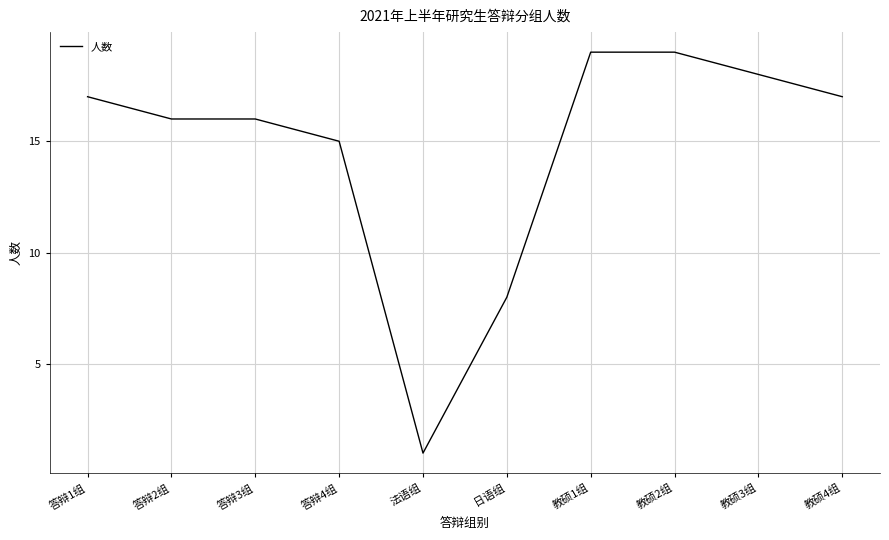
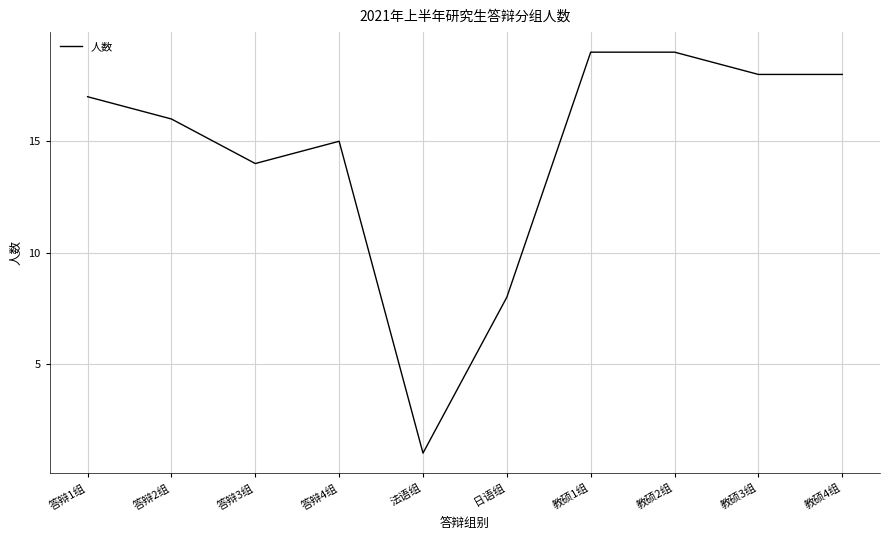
  {
    "答辩1组": 17,
    "答辩2组": 16,
-   "答辩3组": 16,
+   "答辩3组": 14,
    "答辩4组": 15,
    "法语组": 1,
    "日语组": 8,
    "教硕1组": 19,
    "教硕2组": 19,
    "教硕3组": 18,
-   "教硕4组": 17
+   "教硕4组": 18
  }
